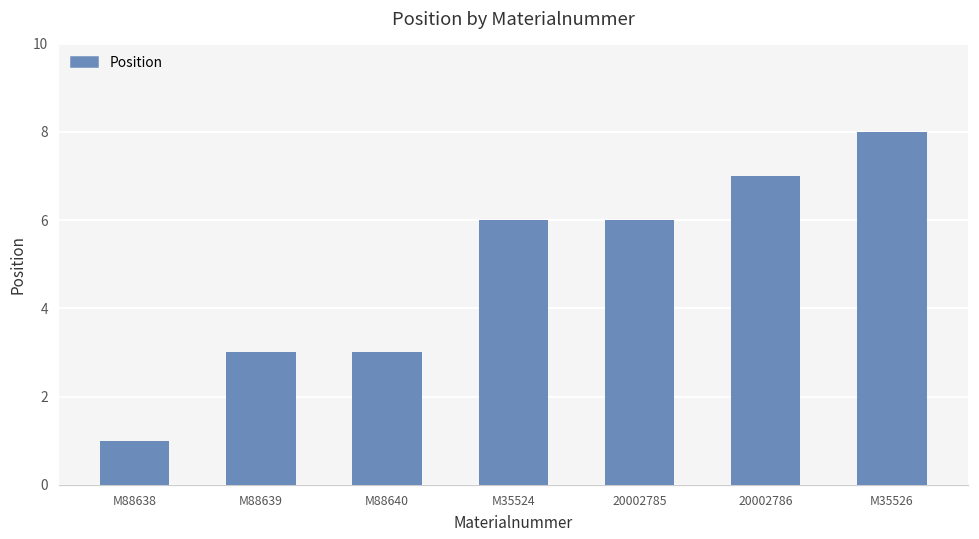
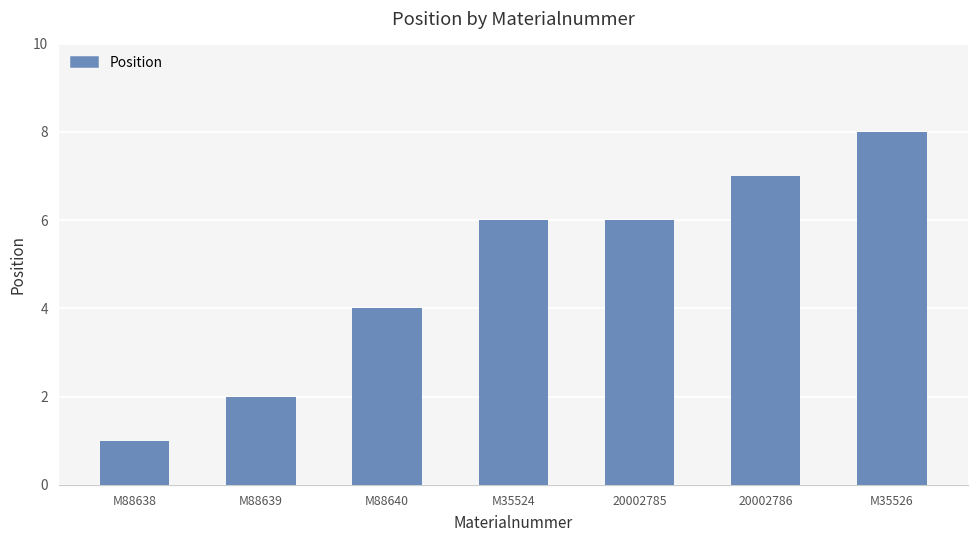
  {
    "M88638": 1,
-   "M88639": 3,
-   "M88640": 3,
+   "M88639": 2,
+   "M88640": 4,
    "M35524": 6,
    "20002785": 6,
    "20002786": 7,
    "M35526": 8
  }
